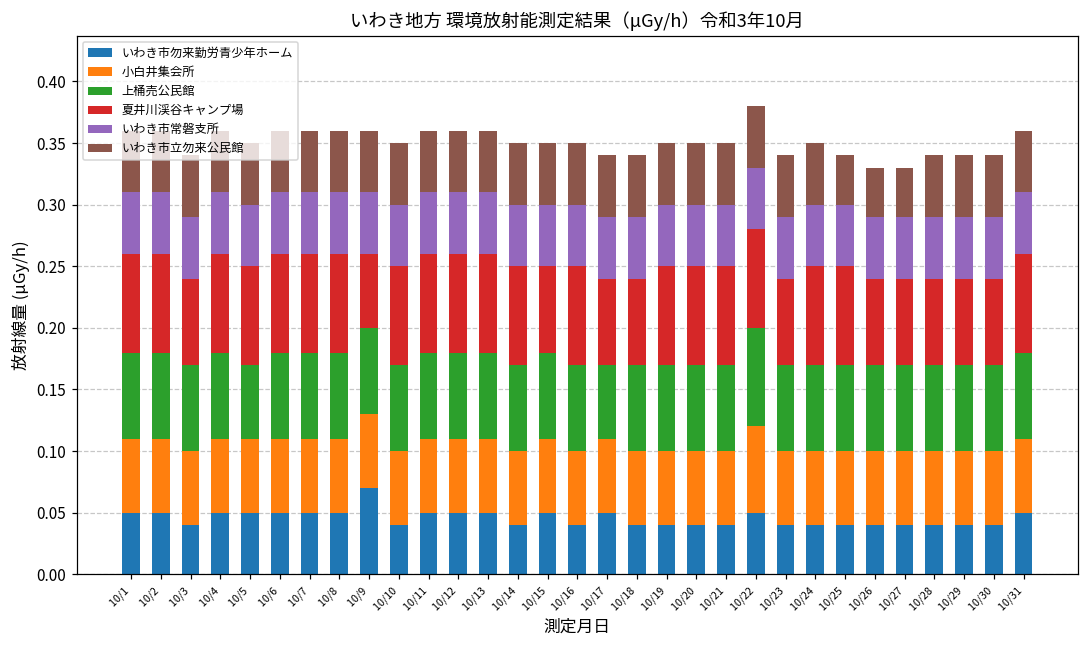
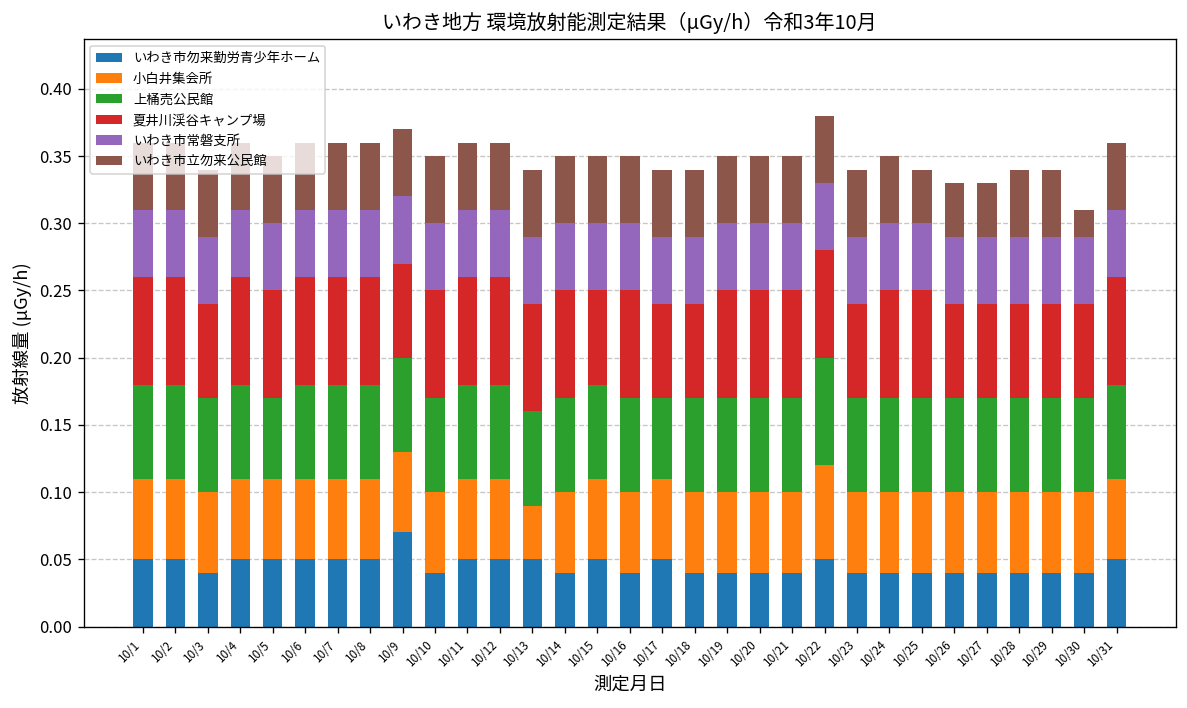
  {
    "いわき市勿来勤労青少年ホーム": {
      "10/1": 0.05,
      "10/2": 0.05,
      "10/3": 0.04,
      "10/4": 0.05,
      "10/5": 0.05,
      "10/6": 0.05,
      "10/7": 0.05,
      "10/8": 0.05,
      "10/9": 0.07,
      "10/10": 0.04,
      "10/11": 0.05,
      "10/12": 0.05,
      "10/13": 0.05,
      "10/14": 0.04,
      "10/15": 0.05,
      "10/16": 0.04,
      "10/17": 0.05,
      "10/18": 0.04,
      "10/19": 0.04,
      "10/20": 0.04,
      "10/21": 0.04,
      "10/22": 0.05,
      "10/23": 0.04,
      "10/24": 0.04,
      "10/25": 0.04,
      "10/26": 0.04,
      "10/27": 0.04,
      "10/28": 0.04,
      "10/29": 0.04,
      "10/30": 0.04,
      "10/31": 0.05
    },
    "小白井集会所": {
      "10/1": 0.06,
      "10/2": 0.06,
      "10/3": 0.06,
      "10/4": 0.06,
      "10/5": 0.06,
      "10/6": 0.06,
      "10/7": 0.06,
      "10/8": 0.06,
      "10/9": 0.06,
      "10/10": 0.06,
      "10/11": 0.06,
      "10/12": 0.06,
-     "10/13": 0.06,
+     "10/13": 0.04,
      "10/14": 0.06,
      "10/15": 0.06,
      "10/16": 0.06,
      "10/17": 0.06,
      "10/18": 0.06,
      "10/19": 0.06,
      "10/20": 0.06,
      "10/21": 0.06,
      "10/22": 0.07,
      "10/23": 0.06,
      "10/24": 0.06,
      "10/25": 0.06,
      "10/26": 0.06,
      "10/27": 0.06,
      "10/28": 0.06,
      "10/29": 0.06,
      "10/30": 0.06,
      "10/31": 0.06
    },
    "上桶売公民館": {
      "10/1": 0.07,
      "10/2": 0.07,
      "10/3": 0.07,
      "10/4": 0.07,
      "10/5": 0.06,
      "10/6": 0.07,
      "10/7": 0.07,
      "10/8": 0.07,
      "10/9": 0.07,
      "10/10": 0.07,
      "10/11": 0.07,
      "10/12": 0.07,
      "10/13": 0.07,
      "10/14": 0.07,
      "10/15": 0.07,
      "10/16": 0.07,
      "10/17": 0.06,
      "10/18": 0.07,
      "10/19": 0.07,
      "10/20": 0.07,
      "10/21": 0.07,
      "10/22": 0.08,
      "10/23": 0.07,
      "10/24": 0.07,
      "10/25": 0.07,
      "10/26": 0.07,
      "10/27": 0.07,
      "10/28": 0.07,
      "10/29": 0.07,
      "10/30": 0.07,
      "10/31": 0.07
    },
    "夏井川渓谷キャンプ場": {
      "10/1": 0.08,
      "10/2": 0.08,
      "10/3": 0.07,
      "10/4": 0.08,
      "10/5": 0.08,
      "10/6": 0.08,
      "10/7": 0.08,
      "10/8": 0.08,
-     "10/9": 0.06,
+     "10/9": 0.07,
      "10/10": 0.08,
      "10/11": 0.08,
      "10/12": 0.08,
      "10/13": 0.08,
      "10/14": 0.08,
      "10/15": 0.07,
      "10/16": 0.08,
      "10/17": 0.07,
      "10/18": 0.07,
      "10/19": 0.08,
      "10/20": 0.08,
      "10/21": 0.08,
      "10/22": 0.08,
      "10/23": 0.07,
      "10/24": 0.08,
      "10/25": 0.08,
      "10/26": 0.07,
      "10/27": 0.07,
      "10/28": 0.07,
      "10/29": 0.07,
      "10/30": 0.07,
      "10/31": 0.08
    },
    "いわき市常磐支所": {
      "10/1": 0.05,
      "10/2": 0.05,
      "10/3": 0.05,
      "10/4": 0.05,
      "10/5": 0.05,
      "10/6": 0.05,
      "10/7": 0.05,
      "10/8": 0.05,
      "10/9": 0.05,
      "10/10": 0.05,
      "10/11": 0.05,
      "10/12": 0.05,
      "10/13": 0.05,
      "10/14": 0.05,
      "10/15": 0.05,
      "10/16": 0.05,
      "10/17": 0.05,
      "10/18": 0.05,
      "10/19": 0.05,
      "10/20": 0.05,
      "10/21": 0.05,
      "10/22": 0.05,
      "10/23": 0.05,
      "10/24": 0.05,
      "10/25": 0.05,
      "10/26": 0.05,
      "10/27": 0.05,
      "10/28": 0.05,
      "10/29": 0.05,
      "10/30": 0.05,
      "10/31": 0.05
    },
    "いわき市立勿来公民館": {
      "10/3": 0.05,
      "10/7": 0.05,
      "10/8": 0.05,
      "10/9": 0.05,
      "10/10": 0.05,
      "10/11": 0.05,
      "10/12": 0.05,
      "10/13": 0.05,
      "10/14": 0.05,
      "10/15": 0.05,
      "10/16": 0.05,
      "10/17": 0.05,
      "10/18": 0.05,
      "10/19": 0.05,
      "10/20": 0.05,
      "10/21": 0.05,
      "10/22": 0.05,
      "10/23": 0.05,
      "10/24": 0.05,
      "10/25": 0.04,
      "10/26": 0.04,
      "10/27": 0.04,
      "10/28": 0.05,
      "10/29": 0.05,
-     "10/30": 0.05,
+     "10/30": 0.02,
      "10/31": 0.05
    }
  }
